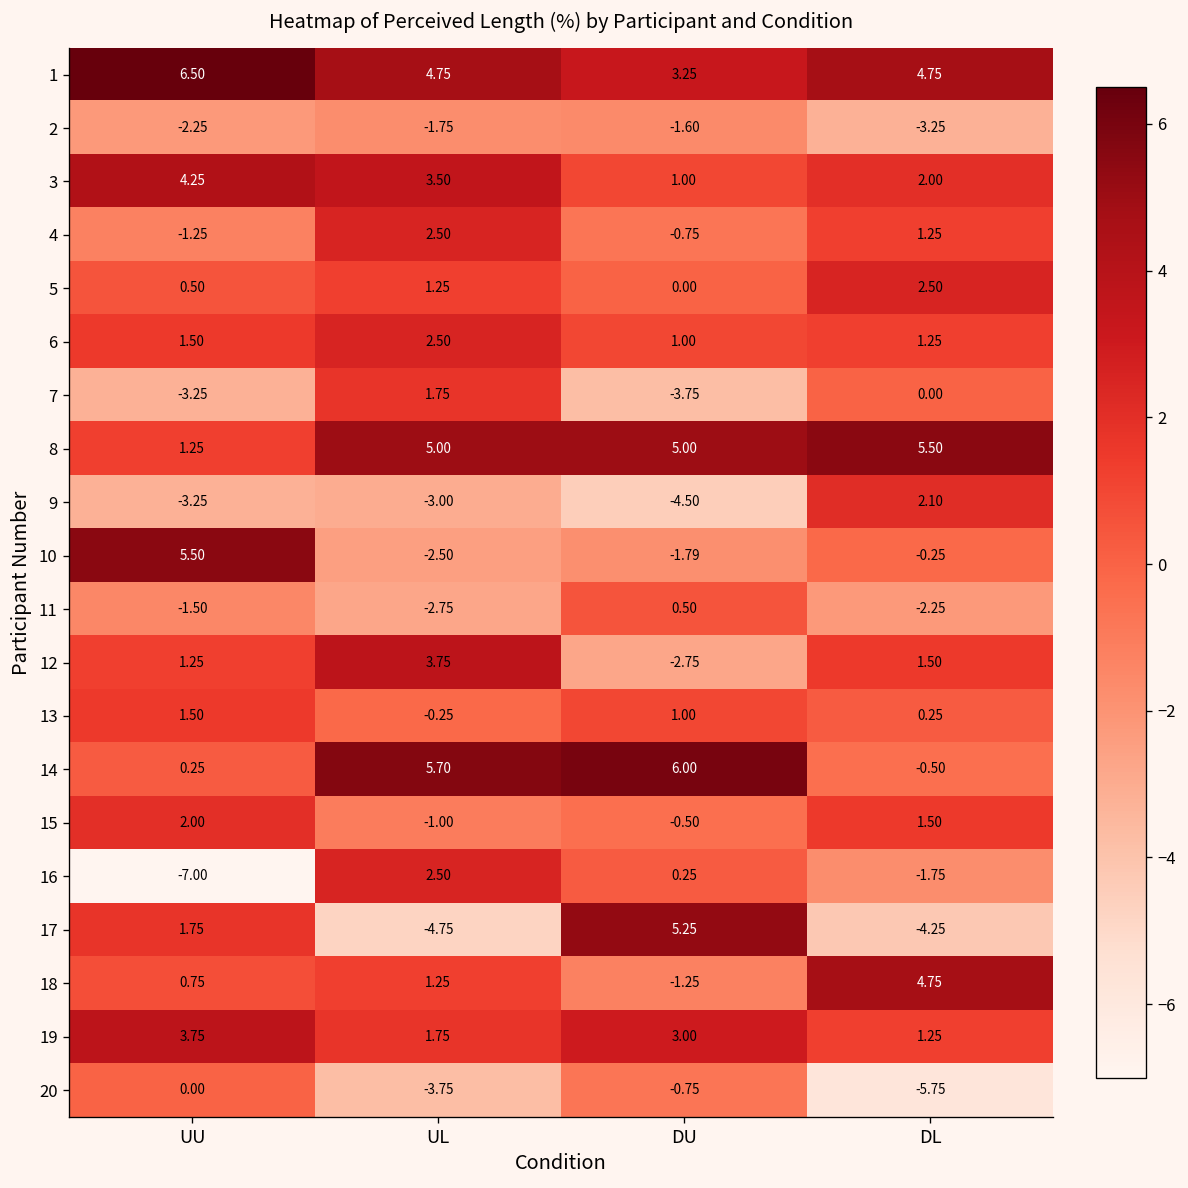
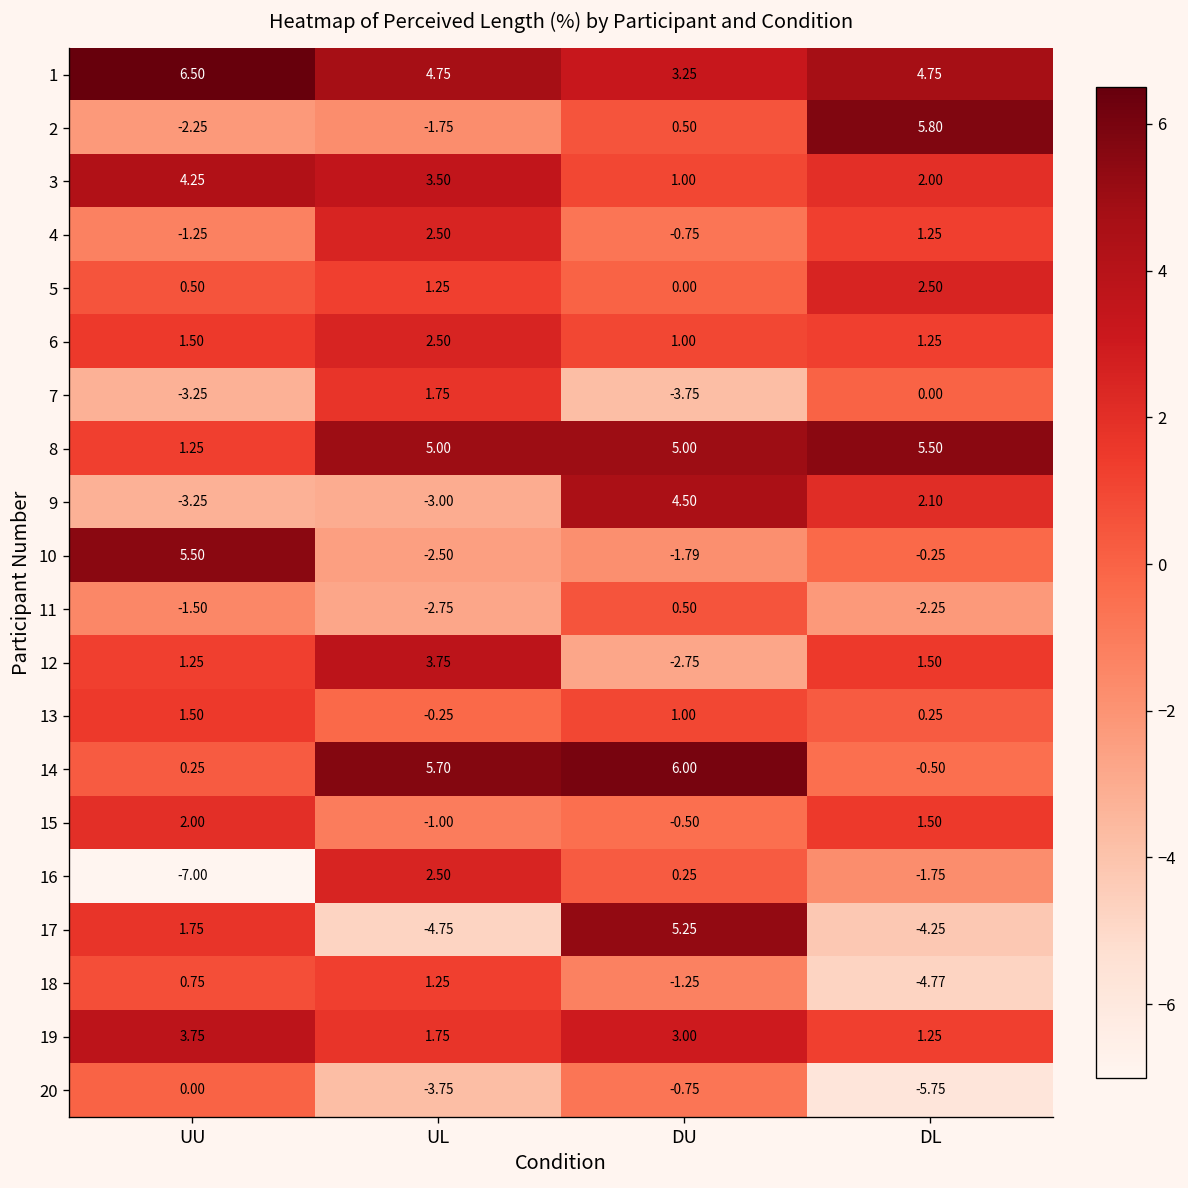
  {
    "1": {
      "UU": 6.50,
      "UL": 4.75,
      "DU": 3.25,
      "DL": 4.75
    },
    "2": {
      "UU": -2.25,
      "UL": -1.75,
-     "DU": -1.60,
-     "DL": -3.25
+     "DU": 0.50,
+     "DL": 5.80
    },
    "3": {
      "UU": 4.25,
      "UL": 3.50,
      "DU": 1.00,
      "DL": 2.00
    },
    "4": {
      "UU": -1.25,
      "UL": 2.50,
      "DU": -0.75,
      "DL": 1.25
    },
    "5": {
      "UU": 0.50,
      "UL": 1.25,
      "DU": 0.00,
      "DL": 2.50
    },
    "6": {
      "UU": 1.50,
      "UL": 2.50,
      "DU": 1.00,
      "DL": 1.25
    },
    "7": {
      "UU": -3.25,
      "UL": 1.75,
      "DU": -3.75,
      "DL": 0.00
    },
    "8": {
      "UU": 1.25,
      "UL": 5.00,
      "DU": 5.00,
      "DL": 5.50
    },
    "9": {
      "UU": -3.25,
      "UL": -3.00,
-     "DU": -4.50,
+     "DU": 4.50,
      "DL": 2.10
    },
    "10": {
      "UU": 5.50,
      "UL": -2.50,
      "DU": -1.79,
      "DL": -0.25
    },
    "11": {
      "UU": -1.50,
      "UL": -2.75,
      "DU": 0.50,
      "DL": -2.25
    },
    "12": {
      "UU": 1.25,
      "UL": 3.75,
      "DU": -2.75,
      "DL": 1.50
    },
    "13": {
      "UU": 1.50,
      "UL": -0.25,
      "DU": 1.00,
      "DL": 0.25
    },
    "14": {
      "UU": 0.25,
      "UL": 5.70,
      "DU": 6.00,
      "DL": -0.50
    },
    "15": {
      "UU": 2.00,
      "UL": -1.00,
      "DU": -0.50,
      "DL": 1.50
    },
    "16": {
      "UU": -7.00,
      "UL": 2.50,
      "DU": 0.25,
      "DL": -1.75
    },
    "17": {
      "UU": 1.75,
      "UL": -4.75,
      "DU": 5.25,
      "DL": -4.25
    },
    "18": {
      "UU": 0.75,
      "UL": 1.25,
      "DU": -1.25,
-     "DL": 4.75
+     "DL": -4.77
    },
    "19": {
      "UU": 3.75,
      "UL": 1.75,
      "DU": 3.00,
      "DL": 1.25
    },
    "20": {
      "UU": 0.00,
      "UL": -3.75,
      "DU": -0.75,
      "DL": -5.75
    }
  }
